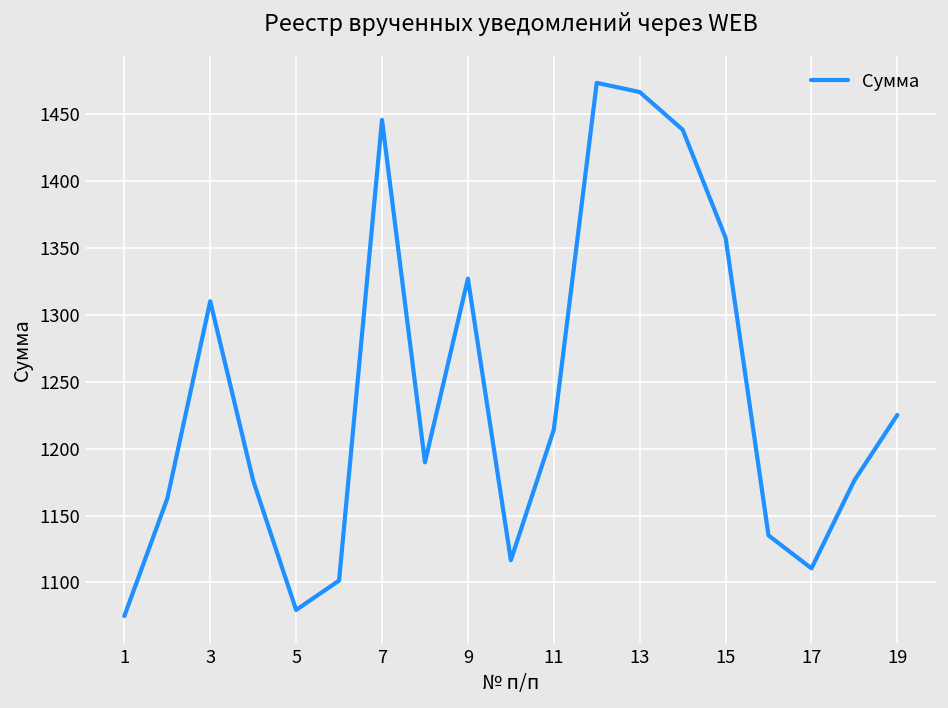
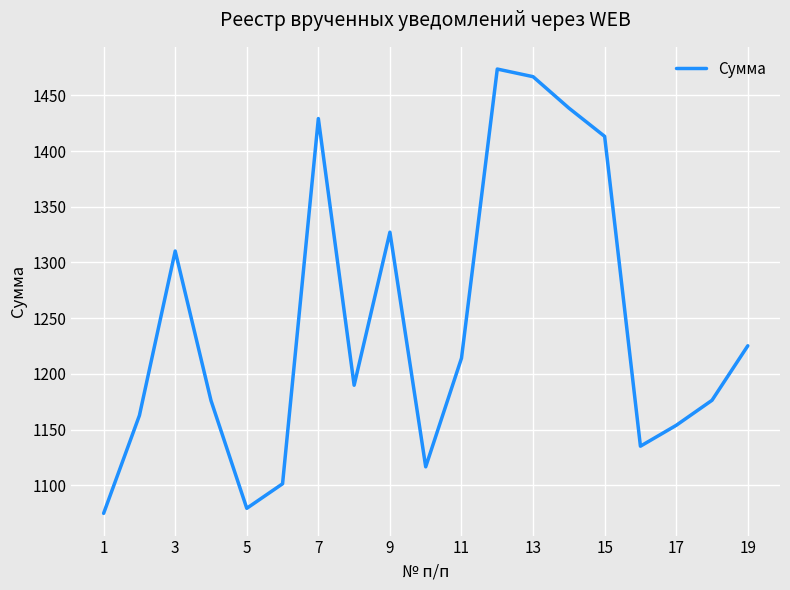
  {
    "1": 1075,
    "3": 1310,
    "5": 1079,
-   "7": 1446,
+   "7": 1429,
    "9": 1327,
    "11": 1214,
    "13": 1467,
-   "15": 1358,
-   "17": 1110,
+   "15": 1413,
+   "17": 1154,
    "19": 1225
  }
